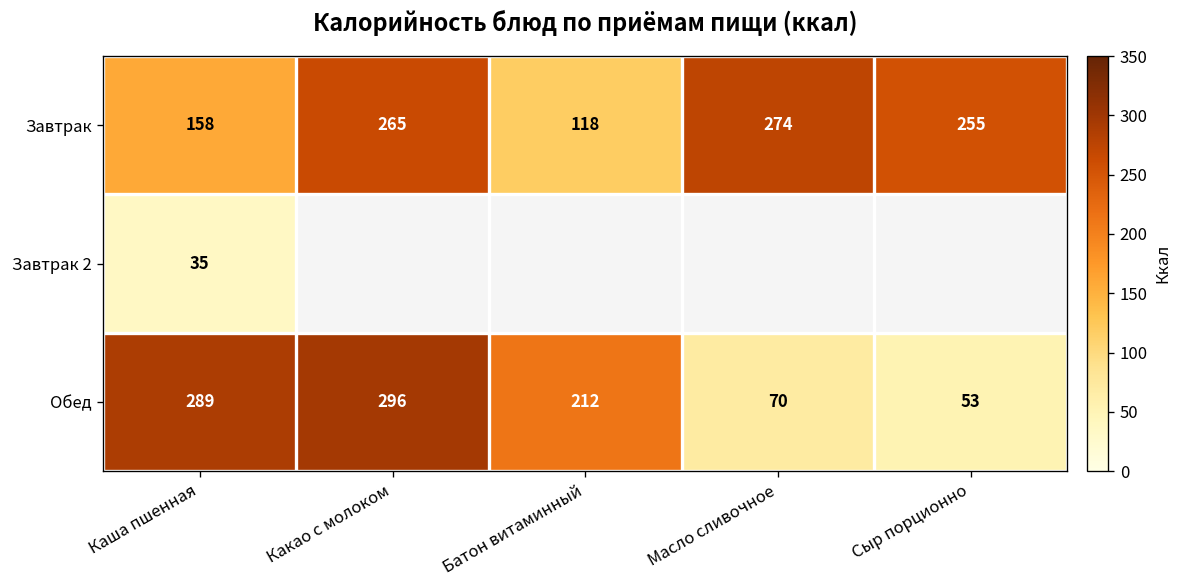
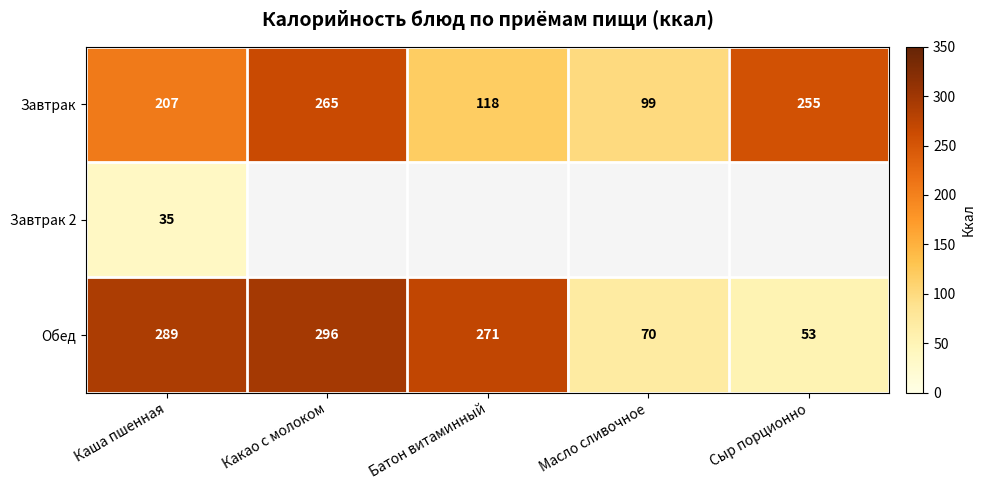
  {
    "Завтрак": {
-     "Каша пшенная": 158,
+     "Каша пшенная": 207,
      "Какао с молоком": 265,
      "Батон витаминный": 118,
-     "Масло сливочное": 274,
+     "Масло сливочное": 99,
      "Сыр порционно": 255
    },
    "Завтрак 2": {
      "Каша пшенная": 35
    },
    "Обед": {
      "Каша пшенная": 289,
      "Какао с молоком": 296,
-     "Батон витаминный": 212,
+     "Батон витаминный": 271,
      "Масло сливочное": 70,
      "Сыр порционно": 53
    }
  }
